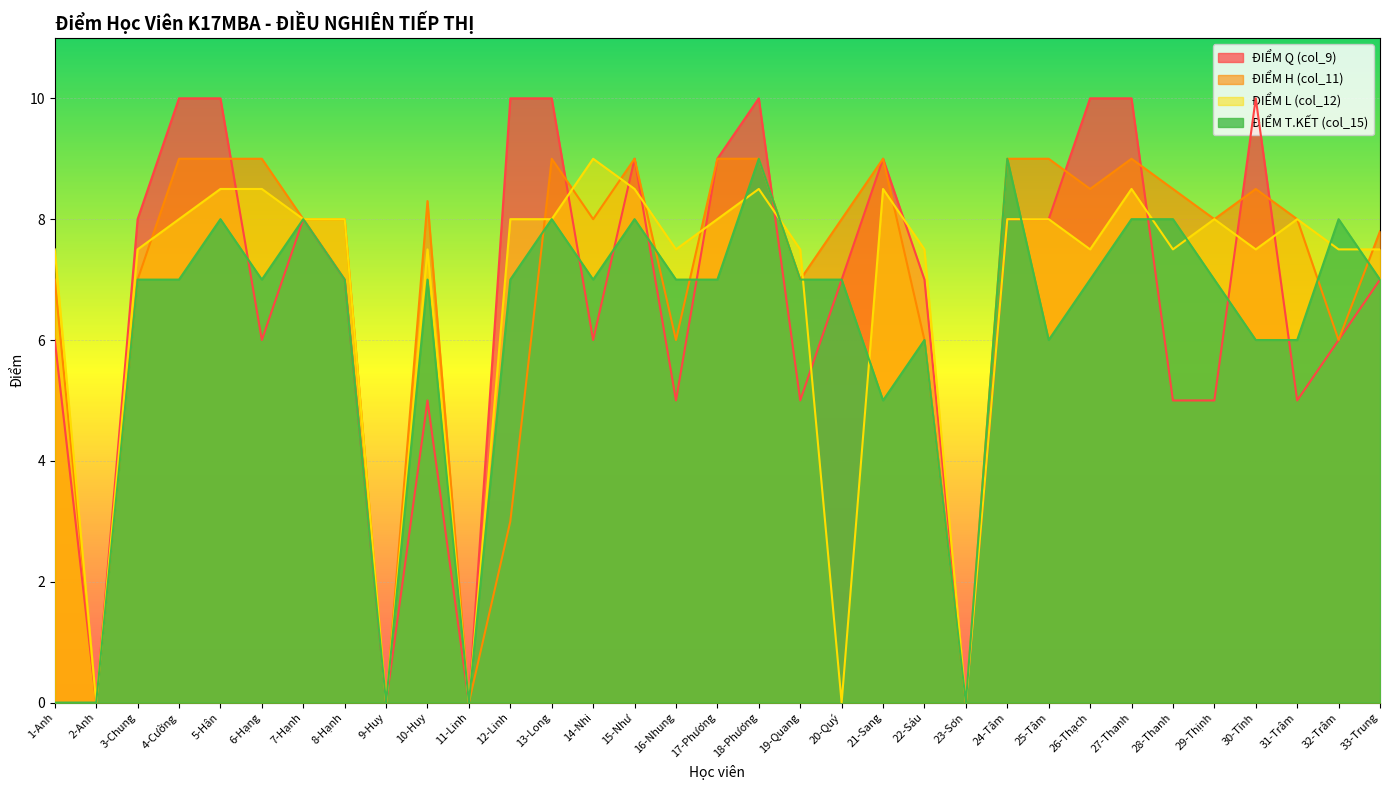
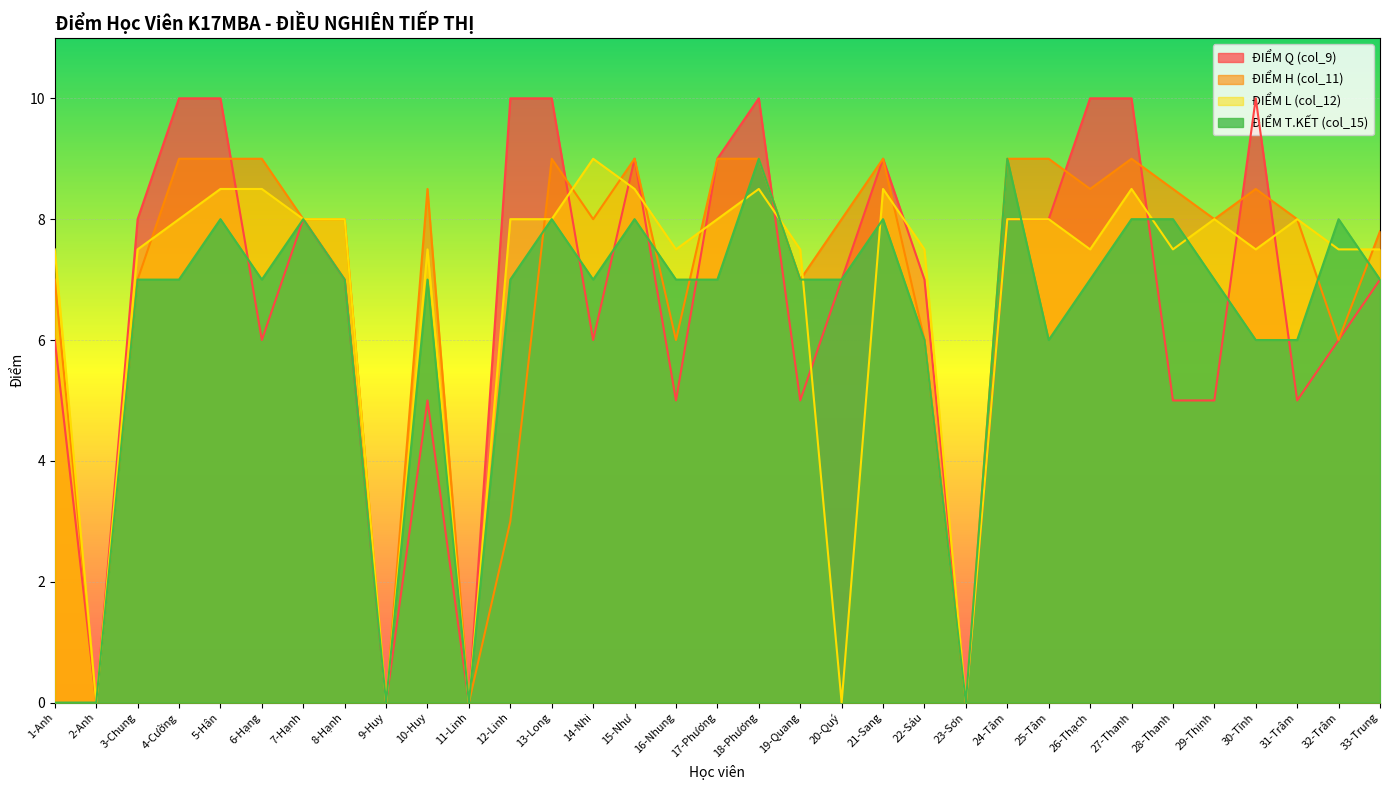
  {
    "ĐIỂM Q (col_9)": {
      "1-Anh": 6.0,
      "3-Chung": 8.0,
      "4-Cường": 10.0,
      "5-Hân": 10.0,
      "6-Hạng": 6.0,
      "10-Huy": 5.0,
      "12-Linh": 10.0,
      "13-Long": 10.0,
      "14-Nhi": 6.0,
      "16-Nhung": 5.0,
      "18-Phương": 10.0,
      "19-Quang": 5.0,
      "22-Sáu": 7.0,
      "26-Thạch": 10.0,
      "27-Thanh": 10.0,
      "28-Thanh": 5.0,
      "29-Thịnh": 5.0,
      "31-Trâm": 5.0
    },
    "ĐIỂM H (col_11)": {
      "1-Anh": 7.0,
      "4-Cường": 9.0,
      "5-Hân": 9.0,
      "6-Hạng": 9.0,
-     "10-Huy": 8.3,
+     "10-Huy": 8.5,
      "12-Linh": 3.0,
      "13-Long": 9.0,
      "14-Nhi": 8.0,
      "16-Nhung": 6.0,
      "20-Quý": 8.0,
      "25-Tâm": 9.0,
      "26-Thạch": 8.5,
      "27-Thanh": 9.0,
      "28-Thanh": 8.5,
      "30-Tĩnh": 8.5,
      "33-Trung": 7.8
    },
    "ĐIỂM L (col_12)": {
      "1-Anh": 7.5,
      "3-Chung": 7.5,
      "4-Cường": 8.0,
      "5-Hân": 8.5,
      "6-Hạng": 8.5,
      "10-Huy": 7.5,
      "12-Linh": 8.0,
      "14-Nhi": 9.0,
      "15-Như": 8.5,
      "16-Nhung": 7.5,
      "17-Phương": 8.0,
      "18-Phương": 8.5,
      "19-Quang": 7.5,
      "20-Quý": 0.0,
      "21-Sang": 8.5,
      "22-Sáu": 7.5,
      "26-Thạch": 7.5,
      "27-Thanh": 8.5,
      "28-Thanh": 7.5,
      "30-Tĩnh": 7.5,
      "32-Trâm": 7.5,
      "33-Trung": 7.5
    },
    "ĐIỂM T.KẾT (col_15)": {
      "1-Anh": 0,
      "4-Cường": 7,
      "5-Hân": 8,
      "6-Hạng": 7,
      "10-Huy": 7,
      "12-Linh": 7,
      "14-Nhi": 7,
      "15-Như": 8,
      "16-Nhung": 7,
      "17-Phương": 7,
-     "21-Sang": 5,
+     "21-Sang": 8,
      "25-Tâm": 6,
      "26-Thạch": 7,
      "27-Thanh": 8,
      "28-Thanh": 8,
      "29-Thịnh": 7,
      "30-Tĩnh": 6,
      "31-Trâm": 6,
      "32-Trâm": 8
    }
  }
